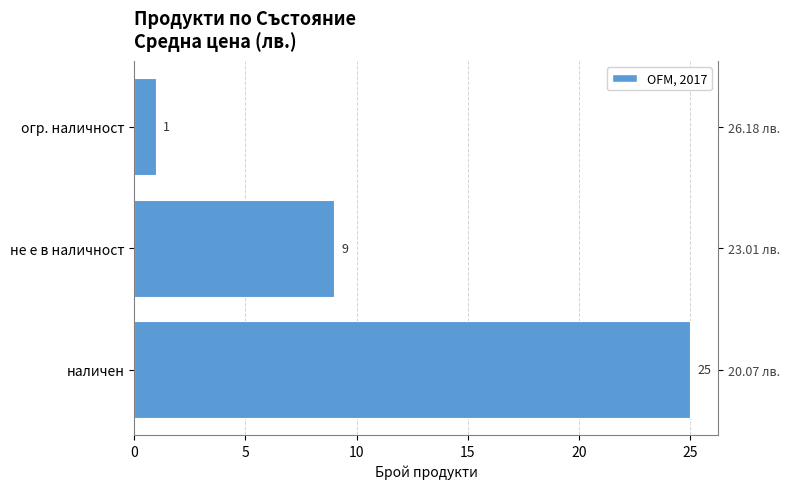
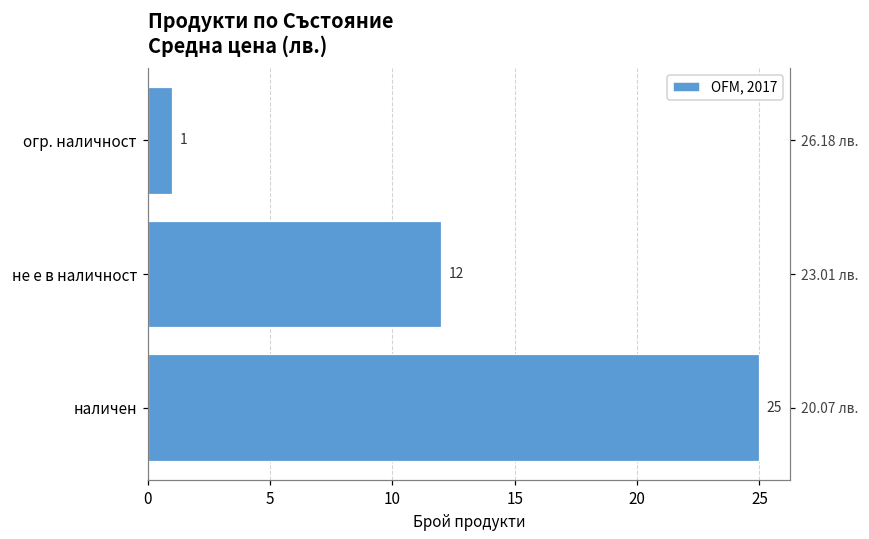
  {
    "огр. наличност": 1,
-   "не е в наличност": 9,
+   "не е в наличност": 12,
    "наличен": 25
  }
